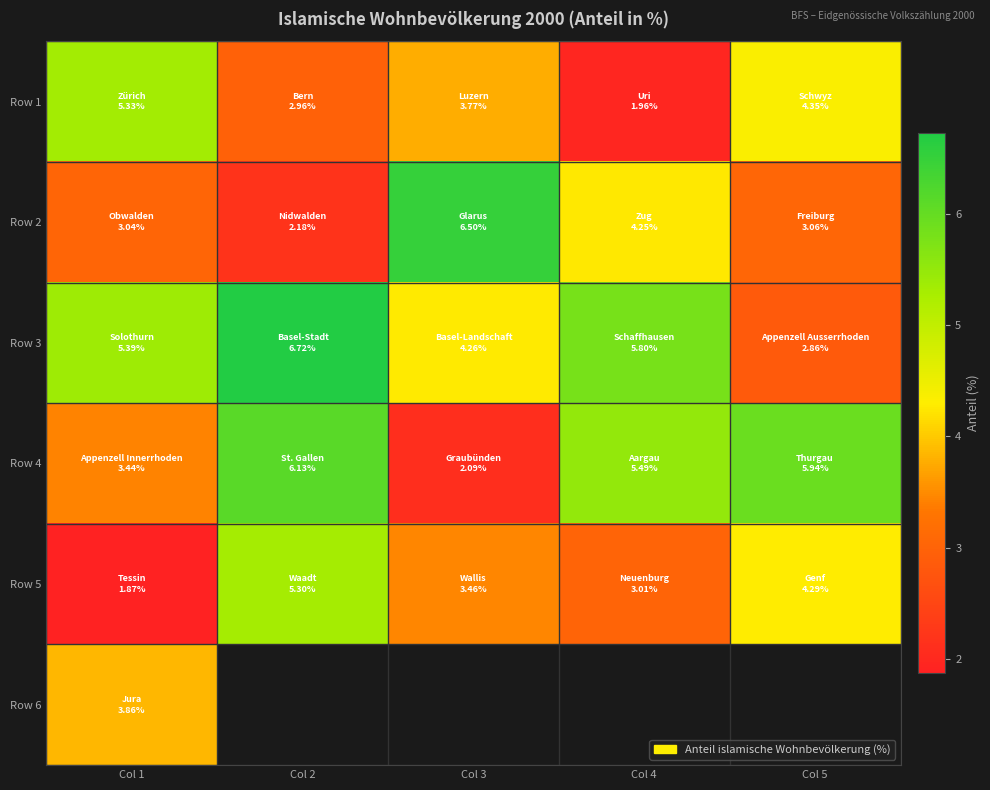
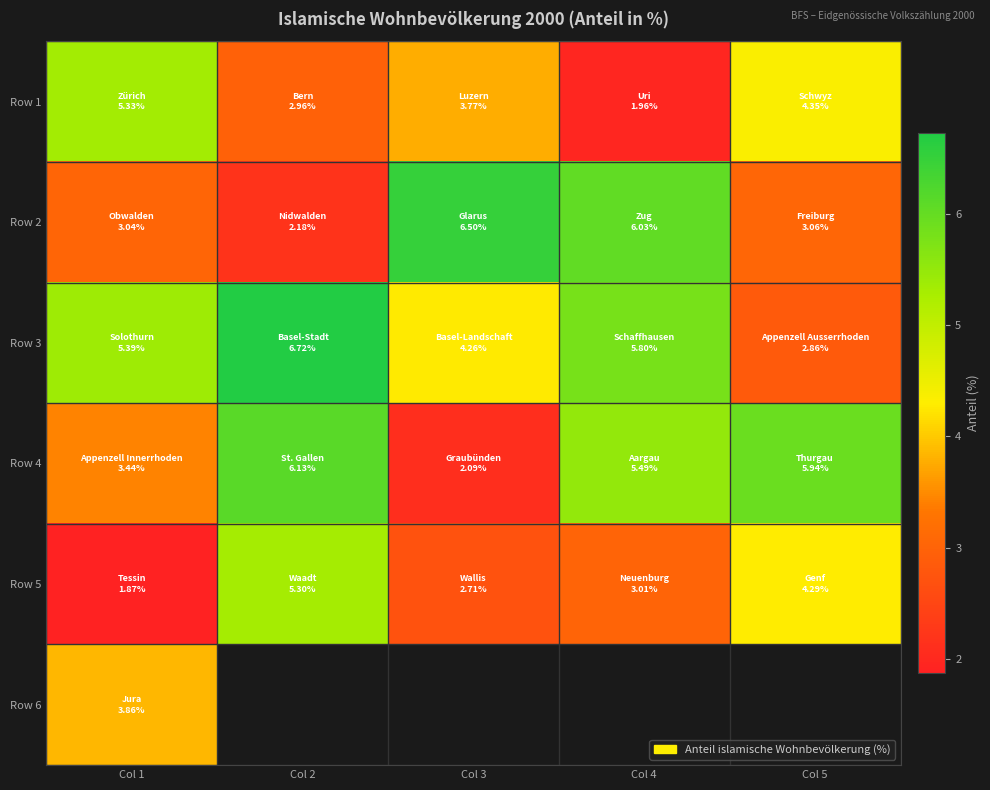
  {
    "Row 2": {
-     "Col 4": "4.25%"
+     "Col 4": "6.03%"
    },
    "Row 5": {
-     "Col 3": "3.46%"
+     "Col 3": "2.71%"
    }
  }
